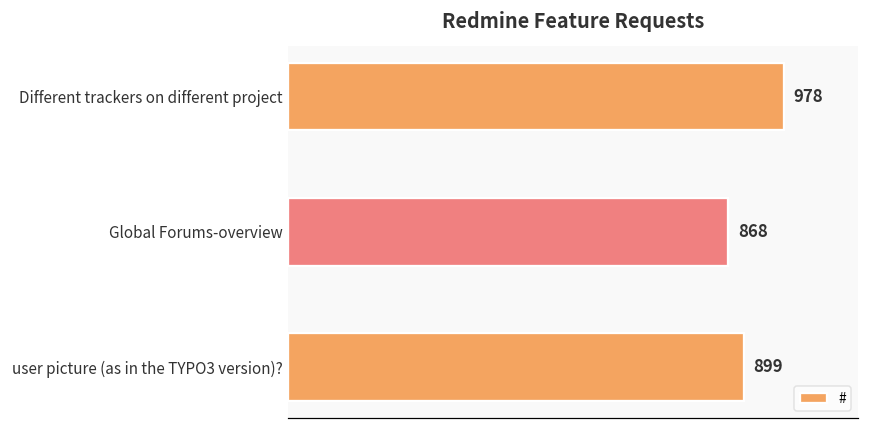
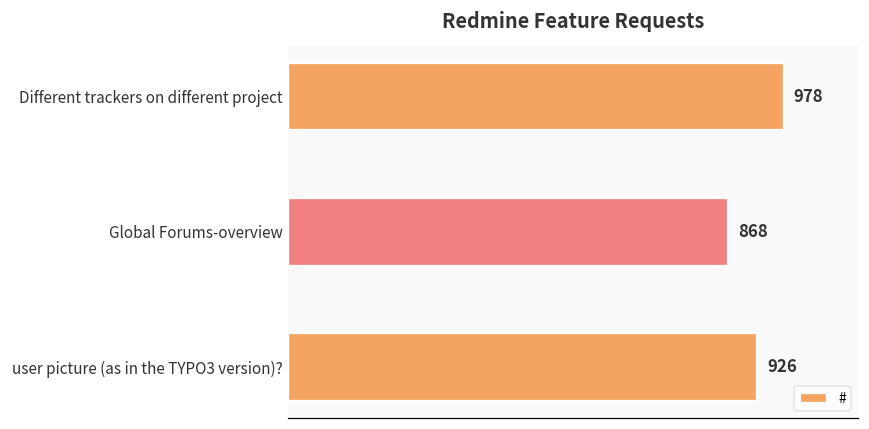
  {
    "Different trackers on different project": 978,
    "Global Forums-overview": 868,
-   "user picture (as in the TYPO3 version)?": 899
+   "user picture (as in the TYPO3 version)?": 926
  }
